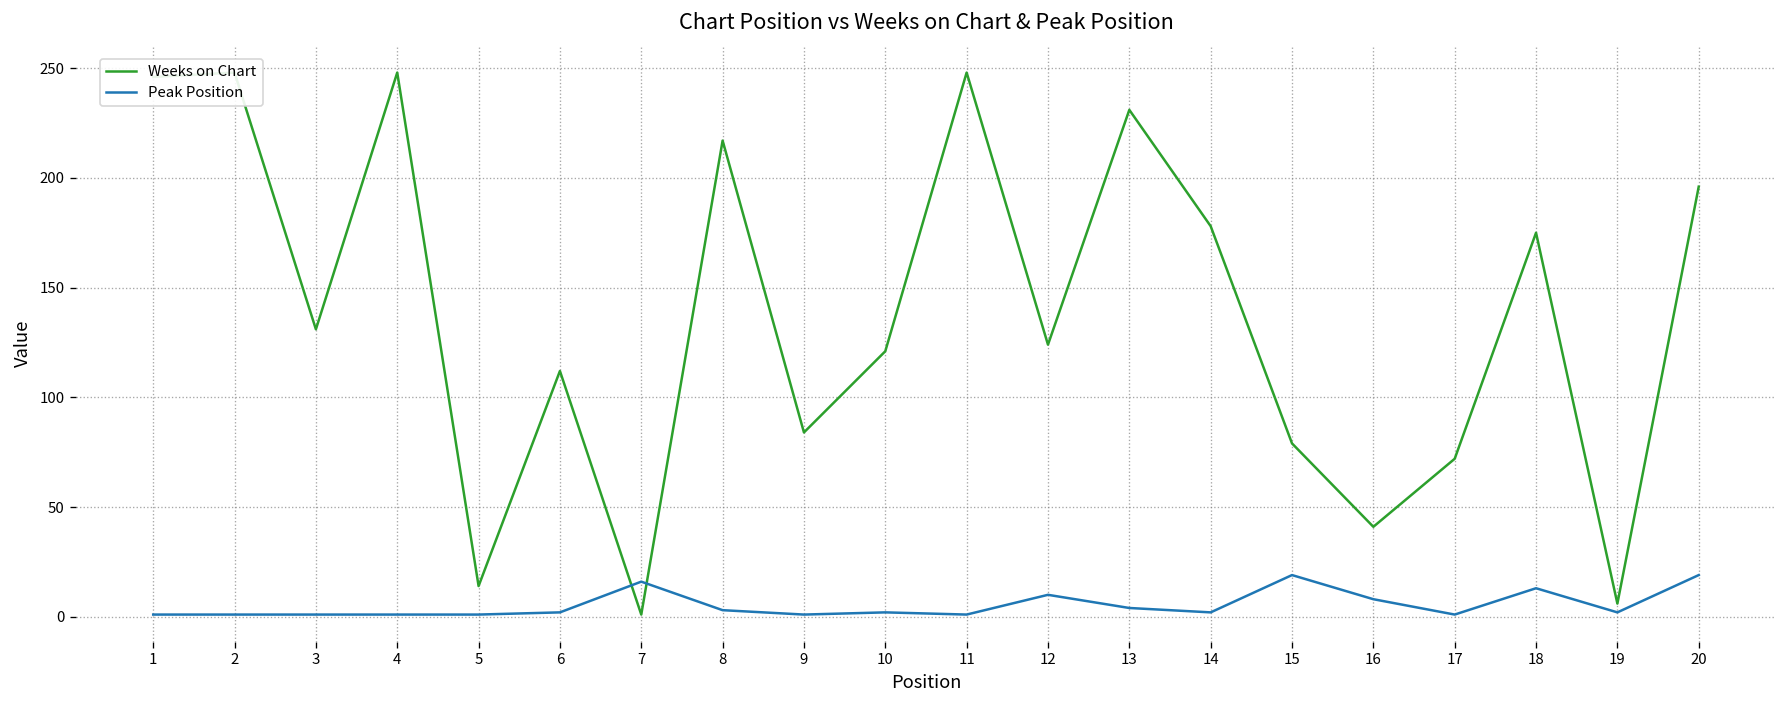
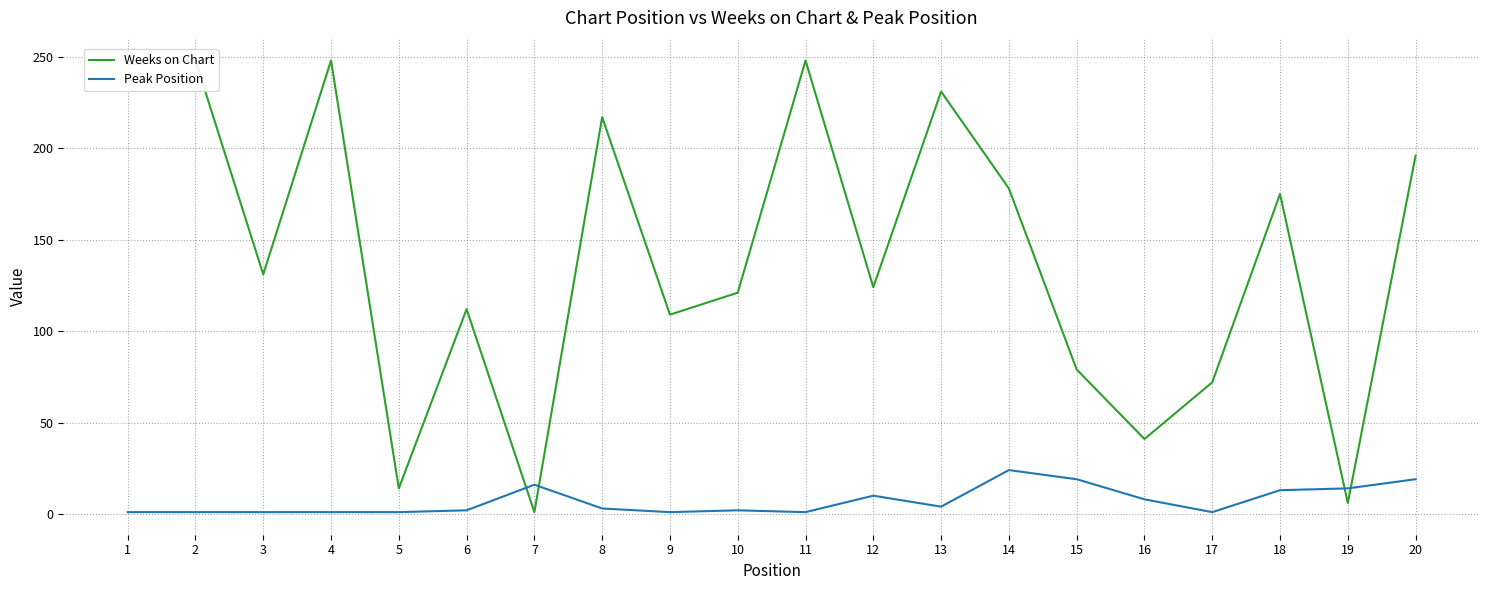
  {
    "Weeks on Chart": {
      "3": 131,
      "4": 248,
      "5": 14,
      "6": 112,
      "7": 1,
      "8": 217,
-     "9": 84,
+     "9": 109,
      "10": 121,
      "11": 248,
      "12": 124,
      "13": 231,
      "14": 178,
      "15": 79,
      "16": 41,
      "17": 72,
      "18": 175,
      "19": 6,
      "20": 196
    },
    "Peak Position": {
      "1": 1,
      "2": 1,
      "3": 1,
      "4": 1,
      "5": 1,
      "6": 2,
      "7": 16,
      "8": 3,
      "9": 1,
      "10": 2,
      "11": 1,
      "12": 10,
      "13": 4,
-     "14": 2,
+     "14": 24,
      "15": 19,
      "16": 8,
      "17": 1,
      "18": 13,
-     "19": 2,
+     "19": 14,
      "20": 19
    }
  }
